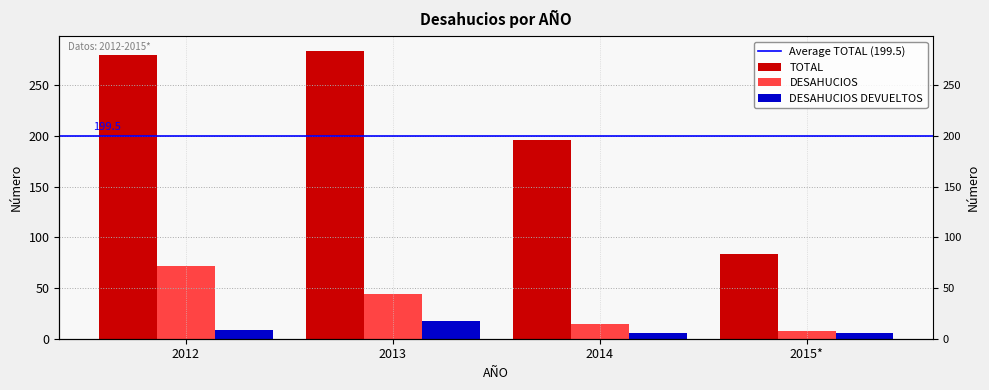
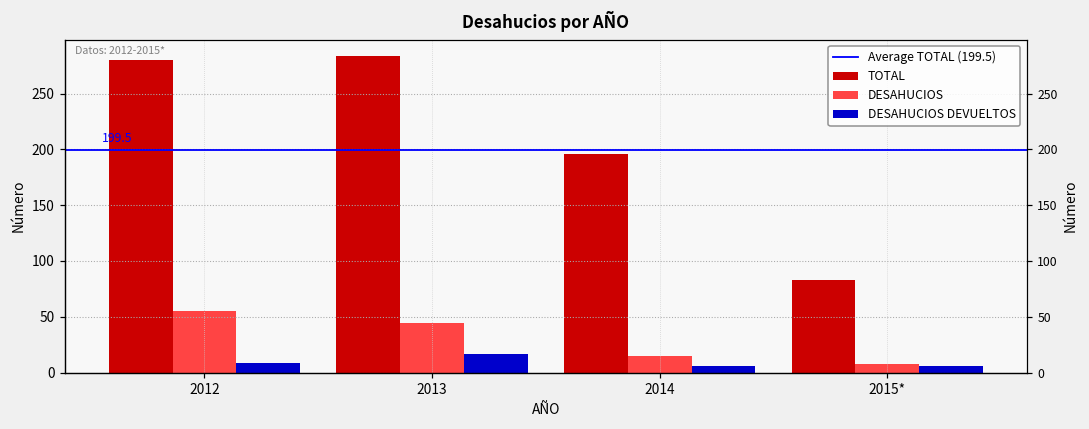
  {
    "TOTAL": {
      "2013": 284,
      "2014": 196,
      "2015*": 83
    },
    "DESAHUCIOS": {
-     "2012": 72,
+     "2012": 55,
      "2013": 44,
      "2014": 15,
      "2015*": 8
    },
    "DESAHUCIOS DEVUELTOS": {
      "2012": 9,
      "2013": 17,
      "2014": 6,
      "2015*": 6
    }
  }
